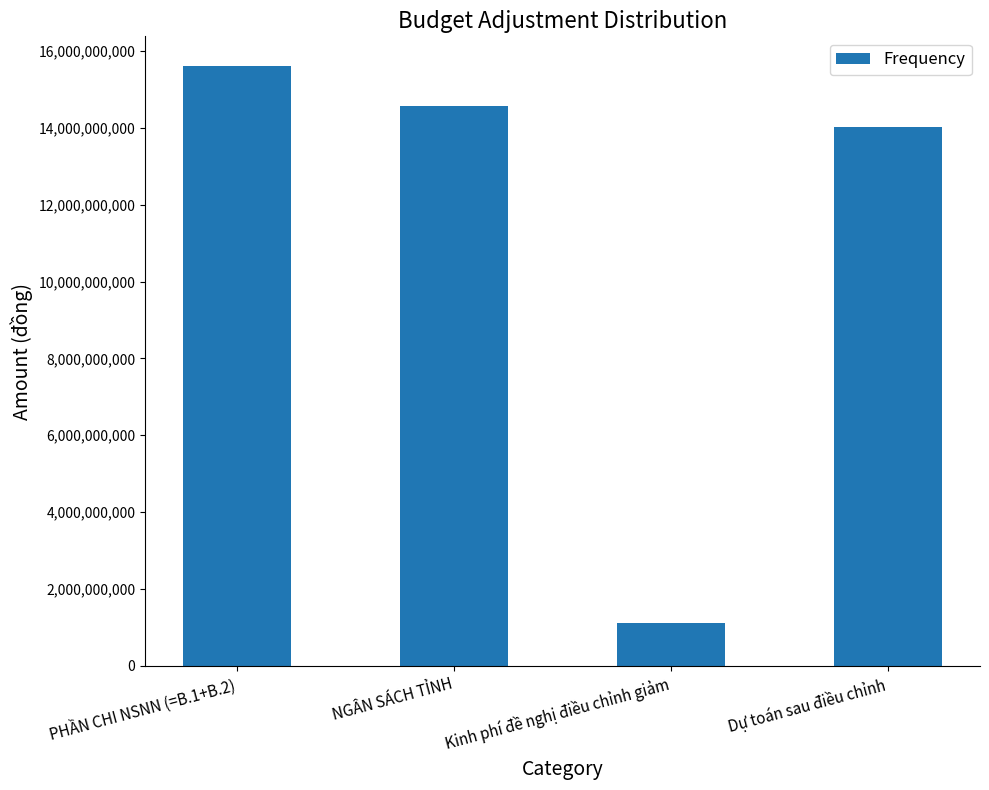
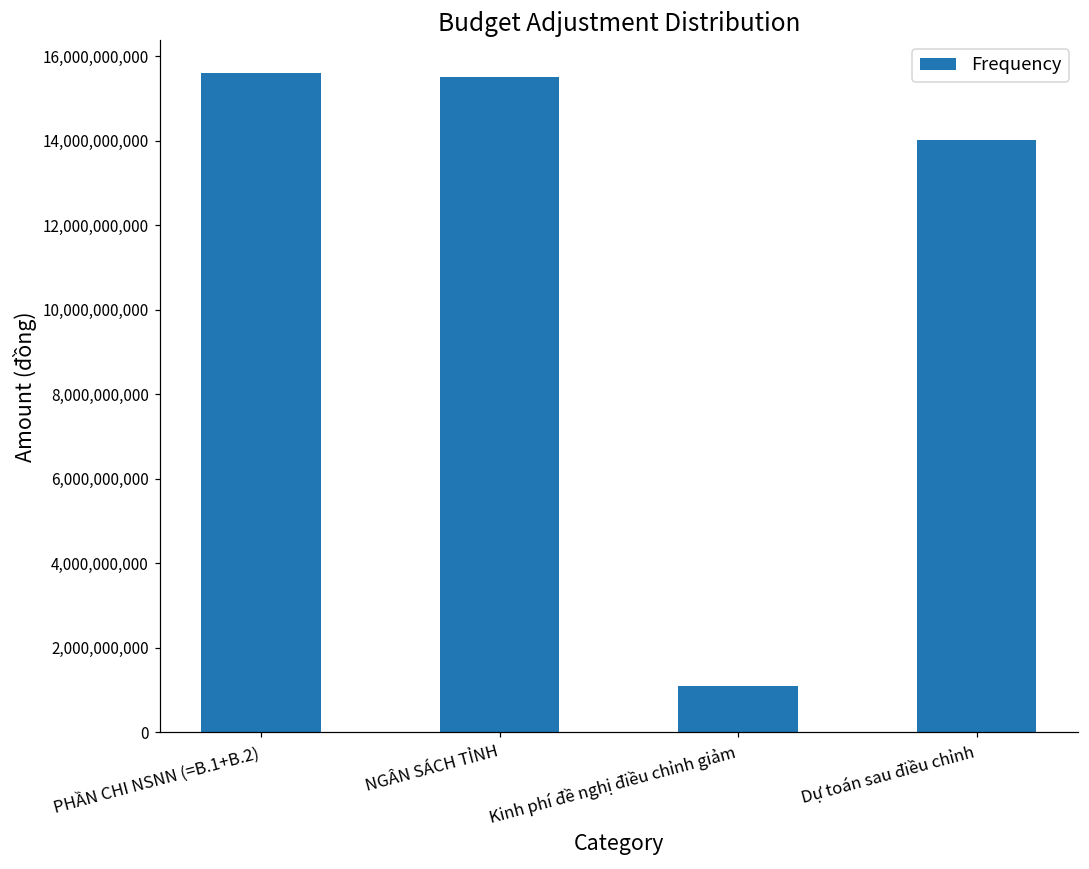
  {
    "PHẦN CHI NSNN (=B.1+B.2)": "15,600,000,000",
-   "NGÂN SÁCH TỈNH": "14,600,000,000",
+   "NGÂN SÁCH TỈNH": "15,500,000,000",
    "Kinh phí đề nghị điều chỉnh giảm": "1,100,000,000",
    "Dự toán sau điều chỉnh": "14,000,000,000"
  }
